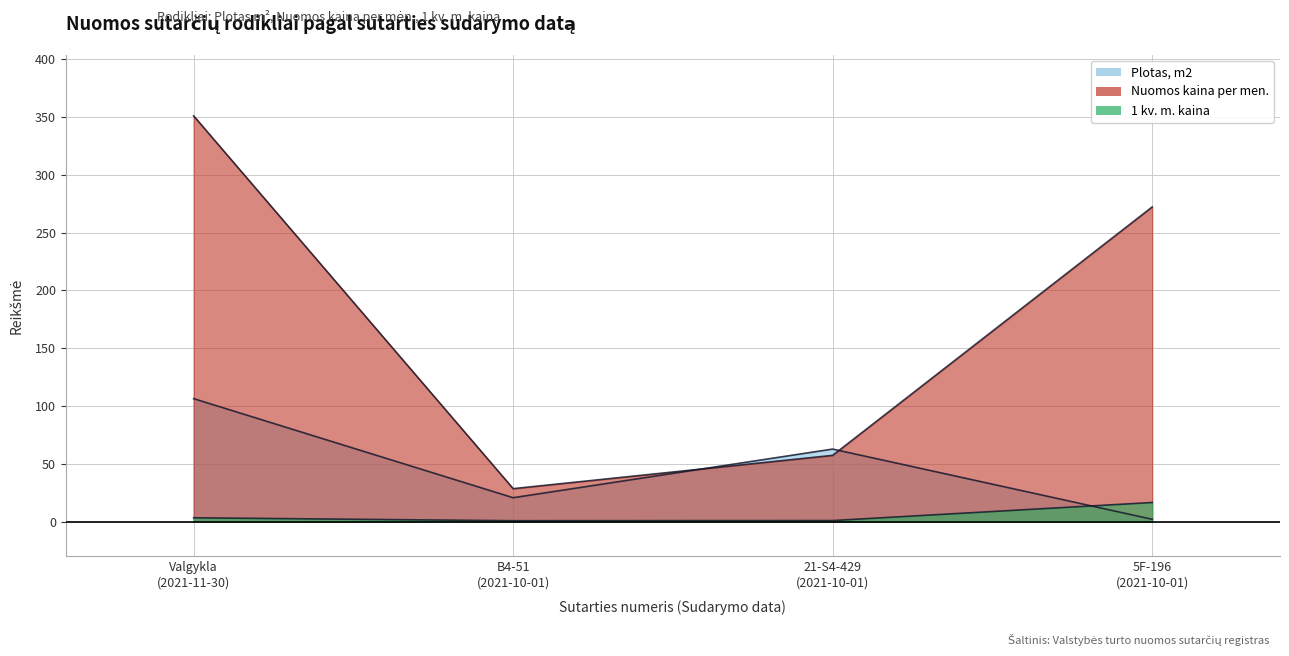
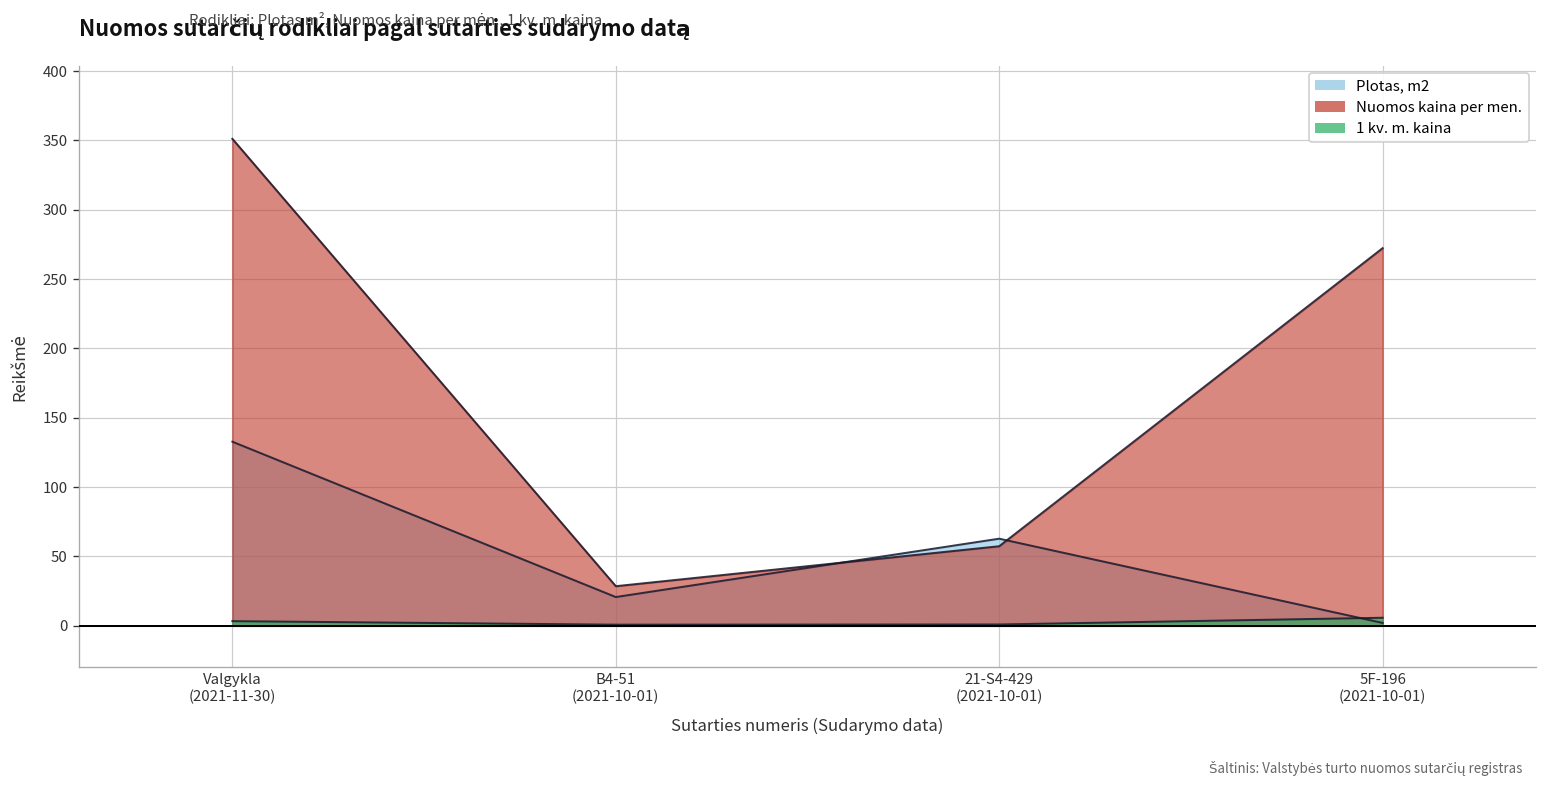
  {
    "Plotas, m2": {
-     "Valgykla (2021-11-30)": 106,
+     "Valgykla (2021-11-30)": 133,
      "B4-51 (2021-10-01)": 21,
      "21-S4-429 (2021-10-01)": 63,
      "5F-196 (2021-10-01)": 2
    },
    "Nuomos kaina per men.": {
      "Valgykla (2021-11-30)": 351,
      "B4-51 (2021-10-01)": 29,
      "21-S4-429 (2021-10-01)": 57,
      "5F-196 (2021-10-01)": 272
    },
    "1 kv. m. kaina": {
      "Valgykla (2021-11-30)": 3,
      "B4-51 (2021-10-01)": 1,
      "21-S4-429 (2021-10-01)": 1,
-     "5F-196 (2021-10-01)": 17
+     "5F-196 (2021-10-01)": 6
    }
  }
